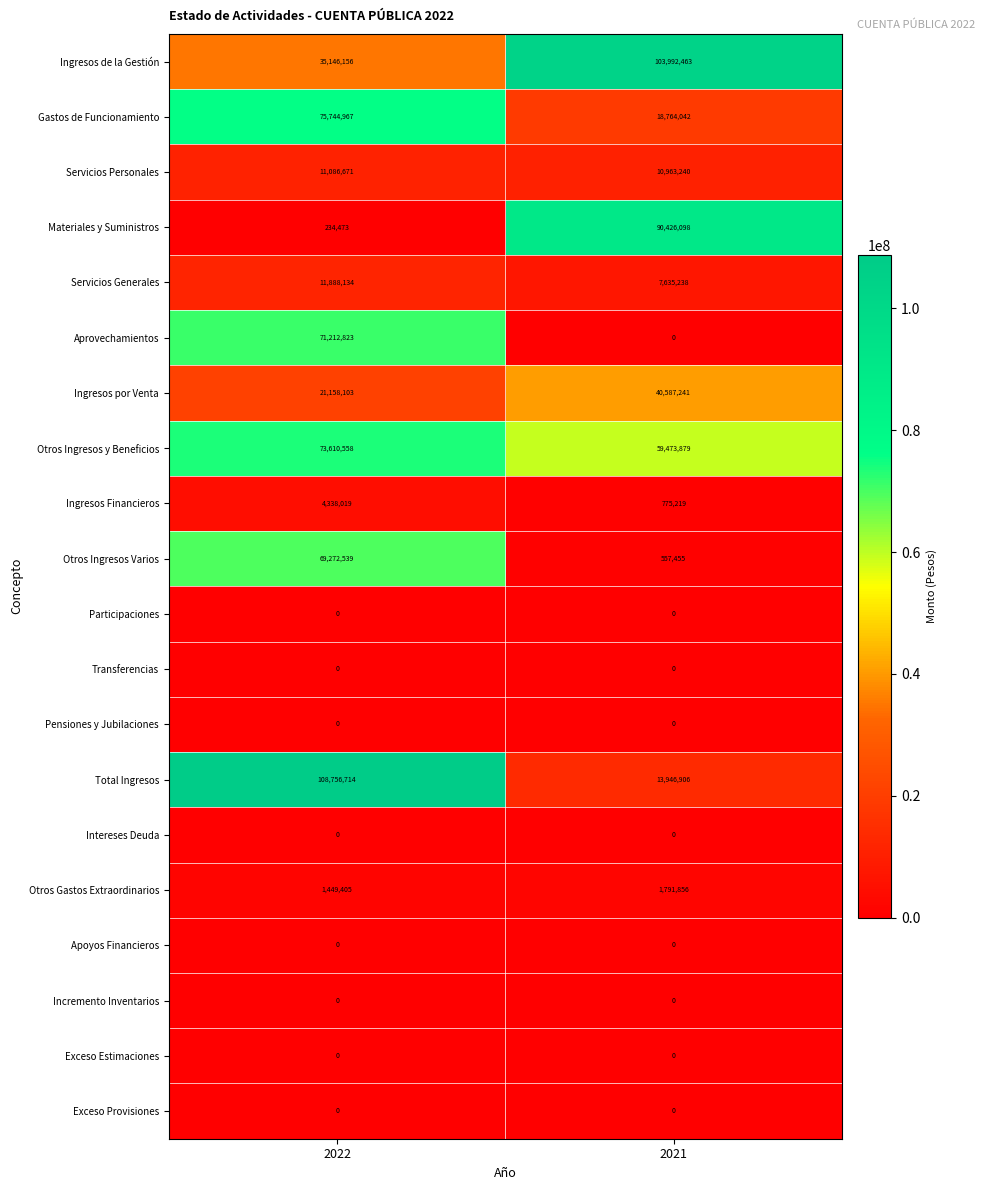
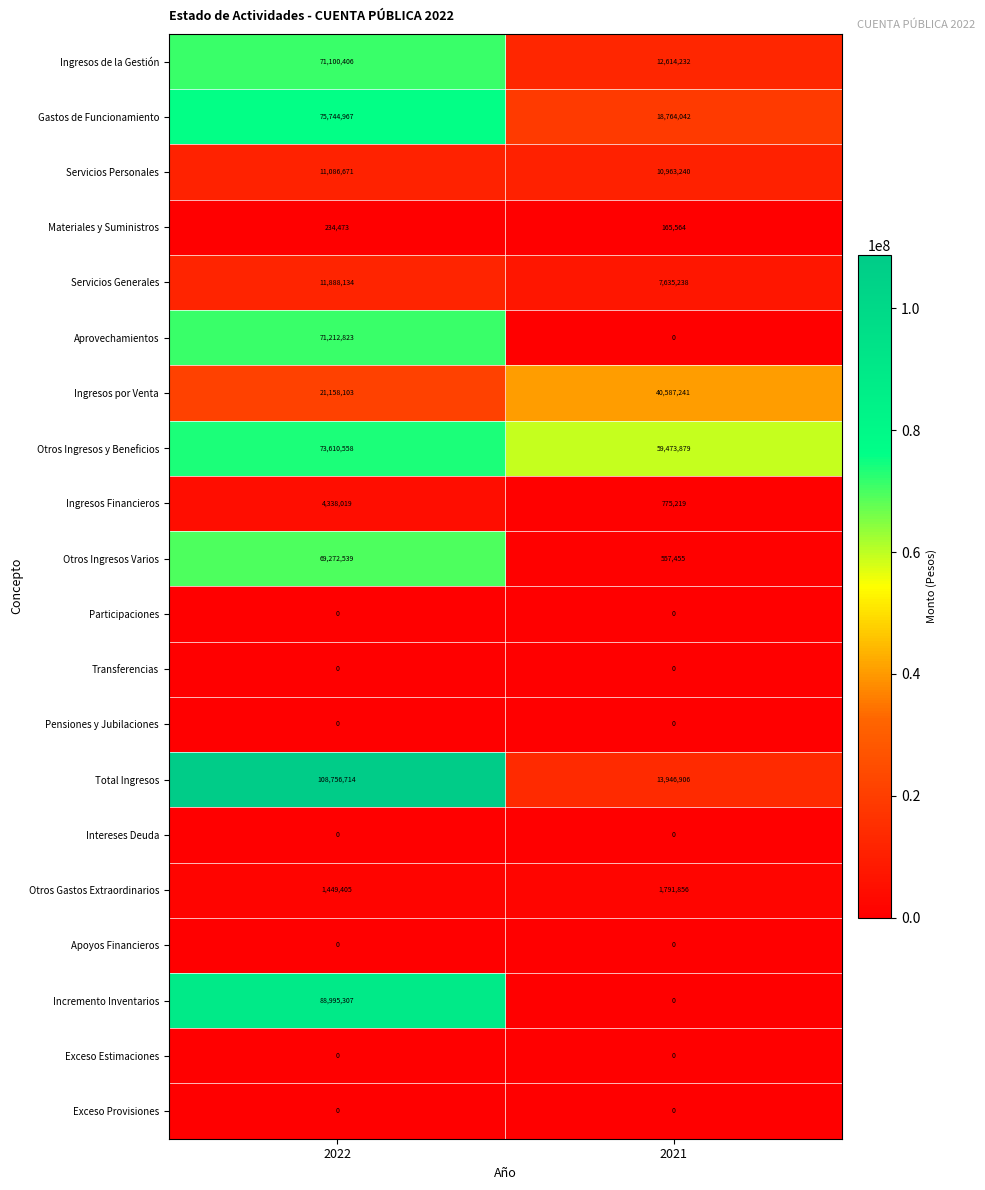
  {
    "Ingresos de la Gestión": {
-     "2022": "35,146,156",
-     "2021": "103,992,463"
+     "2022": "71,100,406",
+     "2021": "12,614,232"
    },
    "Gastos de Funcionamiento": {
      "2022": "75,744,967",
      "2021": "18,764,042"
    },
    "Servicios Personales": {
      "2022": "11,086,671",
      "2021": "10,963,240"
    },
    "Materiales y Suministros": {
      "2022": "234,473",
-     "2021": "90,426,098"
+     "2021": "165,564"
    },
    "Servicios Generales": {
      "2022": "11,888,134",
      "2021": "7,635,238"
    },
    "Aprovechamientos": {
      "2022": "71,212,823",
      "2021": "0"
    },
    "Ingresos por Venta": {
      "2022": "21,158,103",
      "2021": "40,587,241"
    },
    "Otros Ingresos y Beneficios": {
      "2022": "73,610,558",
      "2021": "59,473,879"
    },
    "Ingresos Financieros": {
      "2022": "4,338,019",
      "2021": "775,219"
    },
    "Otros Ingresos Varios": {
      "2022": "69,272,539",
      "2021": "557,455"
    },
    "Participaciones": {
      "2022": "0",
      "2021": "0"
    },
    "Transferencias": {
      "2022": "0",
      "2021": "0"
    },
    "Pensiones y Jubilaciones": {
      "2022": "0",
      "2021": "0"
    },
    "Total Ingresos": {
      "2022": "108,756,714",
      "2021": "13,946,906"
    },
    "Intereses Deuda": {
      "2022": "0",
      "2021": "0"
    },
    "Otros Gastos Extraordinarios": {
      "2022": "1,449,405",
      "2021": "1,791,856"
    },
    "Apoyos Financieros": {
      "2022": "0",
      "2021": "0"
    },
    "Incremento Inventarios": {
-     "2022": "0",
+     "2022": "88,995,307",
      "2021": "0"
    },
    "Exceso Estimaciones": {
      "2022": "0",
      "2021": "0"
    },
    "Exceso Provisiones": {
      "2022": "0",
      "2021": "0"
    }
  }
